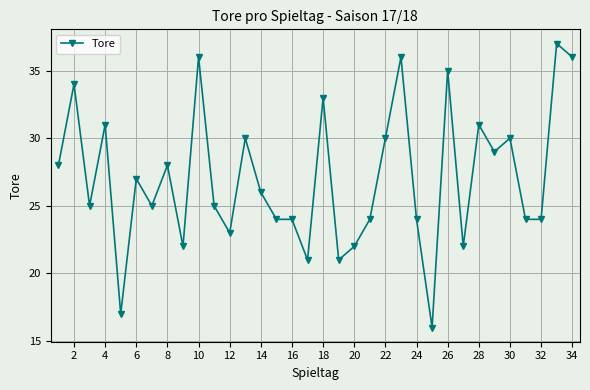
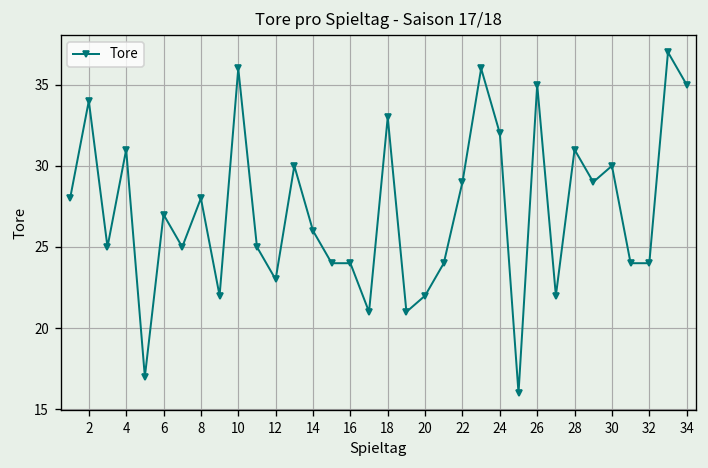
  {
    "2": 34,
    "4": 31,
    "6": 27,
    "8": 28,
    "10": 36,
    "12": 23,
    "14": 26,
    "16": 24,
    "18": 33,
    "20": 22,
-   "22": 30,
-   "24": 24,
+   "22": 29,
+   "24": 32,
    "26": 35,
    "28": 31,
    "30": 30,
    "32": 24,
-   "34": 36
+   "34": 35
  }
